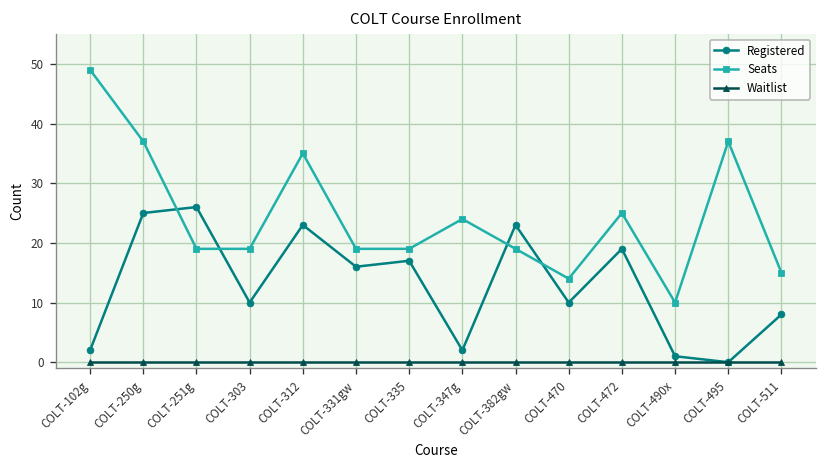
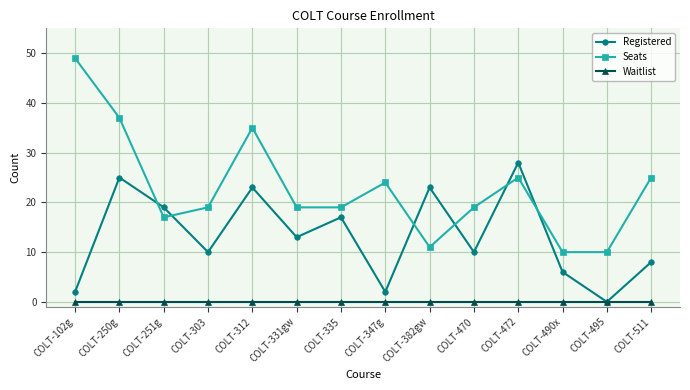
  {
    "Registered": {
      "COLT-102g": 2,
      "COLT-250g": 25,
-     "COLT-251g": 26,
+     "COLT-251g": 19,
      "COLT-303": 10,
      "COLT-312": 23,
-     "COLT-331gw": 16,
+     "COLT-331gw": 13,
      "COLT-335": 17,
      "COLT-347g": 2,
      "COLT-382gw": 23,
      "COLT-470": 10,
-     "COLT-472": 19,
-     "COLT-490x": 1,
+     "COLT-472": 28,
+     "COLT-490x": 6,
      "COLT-511": 8
    },
    "Seats": {
      "COLT-102g": 49,
      "COLT-250g": 37,
-     "COLT-251g": 19,
+     "COLT-251g": 17,
      "COLT-303": 19,
      "COLT-312": 35,
      "COLT-331gw": 19,
      "COLT-335": 19,
      "COLT-347g": 24,
-     "COLT-382gw": 19,
-     "COLT-470": 14,
+     "COLT-382gw": 11,
+     "COLT-470": 19,
      "COLT-472": 25,
      "COLT-490x": 10,
-     "COLT-495": 37,
-     "COLT-511": 15
+     "COLT-495": 10,
+     "COLT-511": 25
    },
    "Waitlist": {
      "COLT-102g": 0,
      "COLT-250g": 0,
      "COLT-251g": 0,
      "COLT-303": 0,
      "COLT-312": 0,
      "COLT-331gw": 0,
      "COLT-335": 0,
      "COLT-347g": 0,
      "COLT-382gw": 0,
      "COLT-470": 0,
      "COLT-472": 0,
      "COLT-490x": 0,
      "COLT-511": 0
    }
  }
